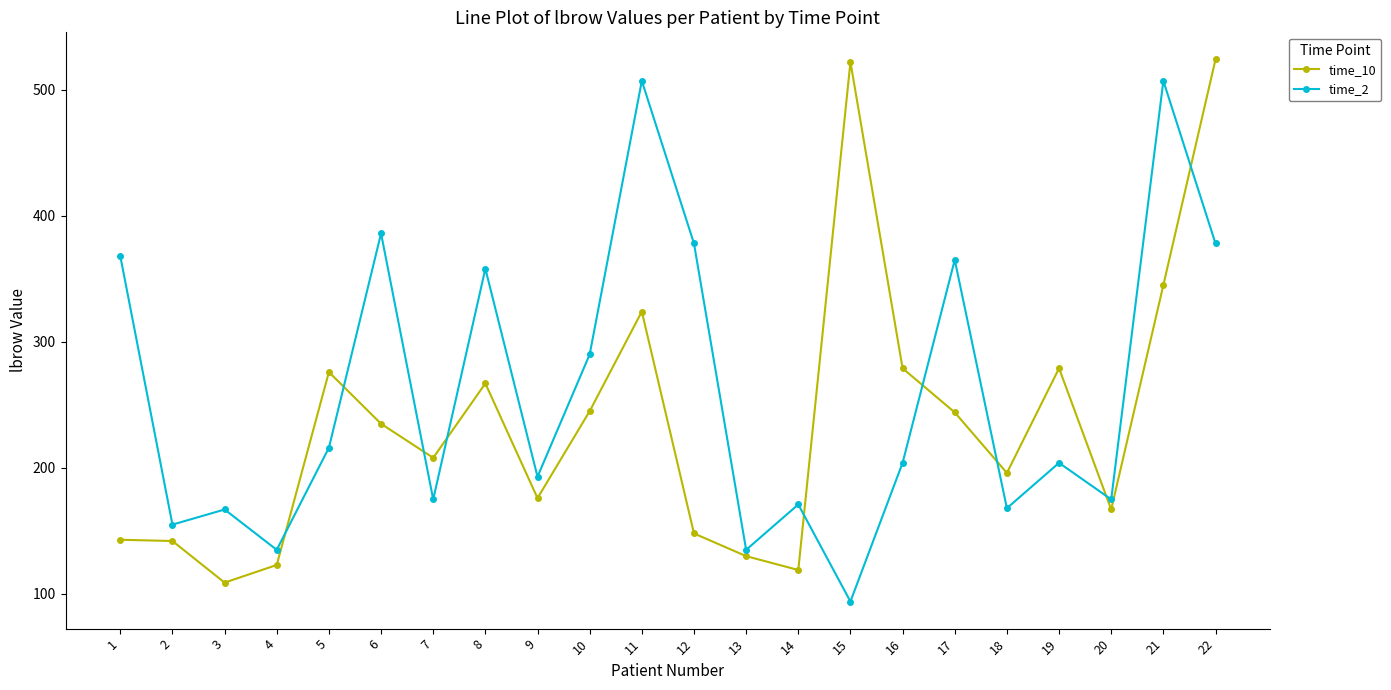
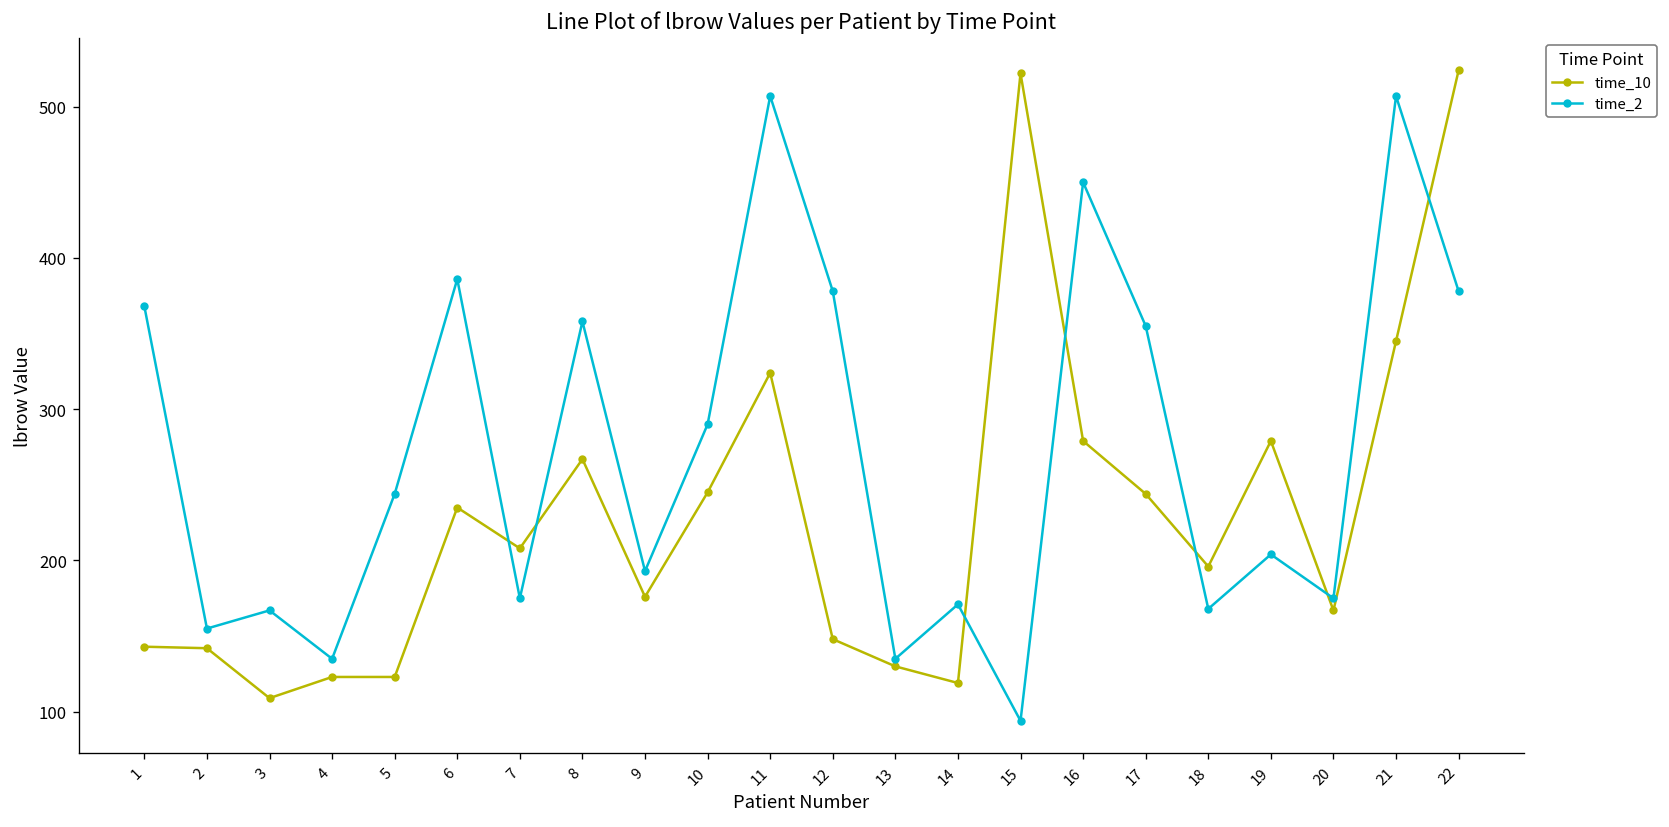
  {
    "time_10": {
      "1": 143,
      "2": 142,
      "3": 109,
      "4": 123,
-     "5": 276,
+     "5": 123,
      "6": 235,
      "7": 208,
      "8": 267,
      "9": 176,
      "10": 245,
      "11": 324,
      "12": 148,
      "13": 130,
      "14": 119,
      "15": 522,
      "16": 279,
      "17": 244,
      "18": 196,
      "19": 279,
      "20": 167,
      "21": 345,
      "22": 524
    },
    "time_2": {
      "1": 368,
      "2": 155,
      "3": 167,
      "4": 135,
-     "5": 216,
+     "5": 244,
      "6": 386,
      "7": 175,
      "8": 358,
      "9": 193,
      "10": 290,
      "11": 507,
      "12": 378,
      "13": 135,
      "14": 171,
      "15": 94,
-     "16": 204,
-     "17": 365,
+     "16": 450,
+     "17": 355,
      "18": 168,
      "19": 204,
      "20": 175,
      "21": 507,
      "22": 378
    }
  }
